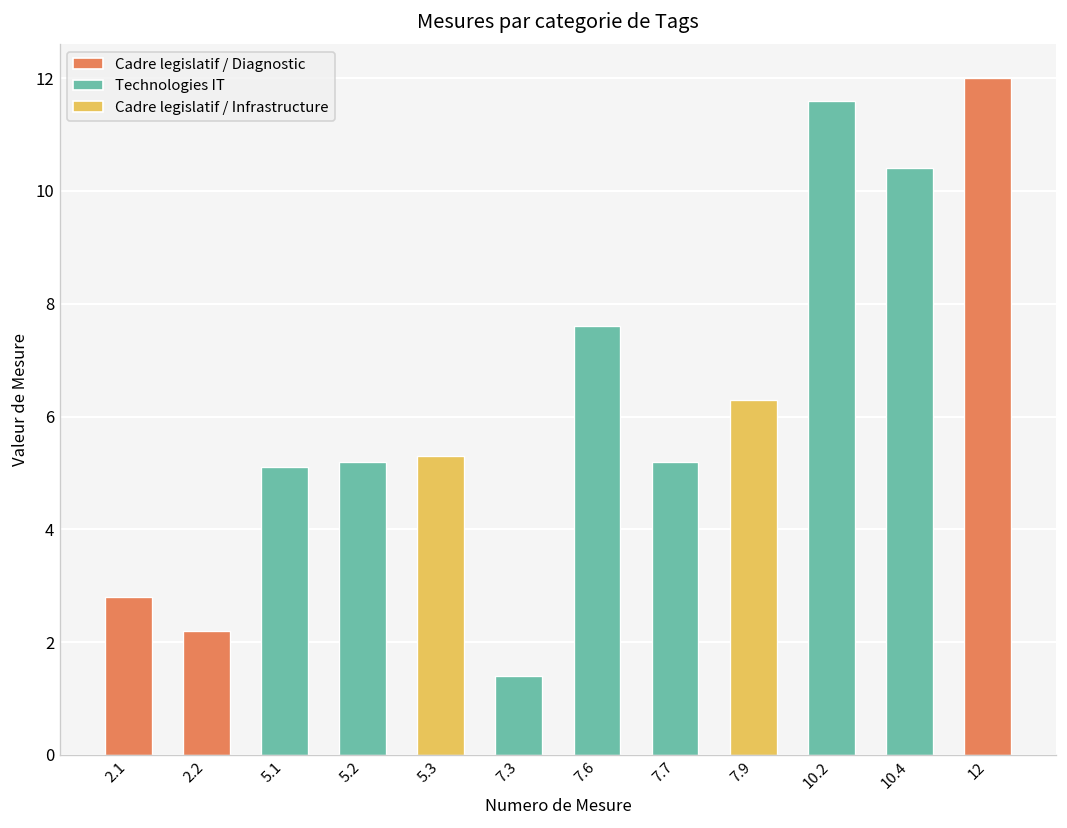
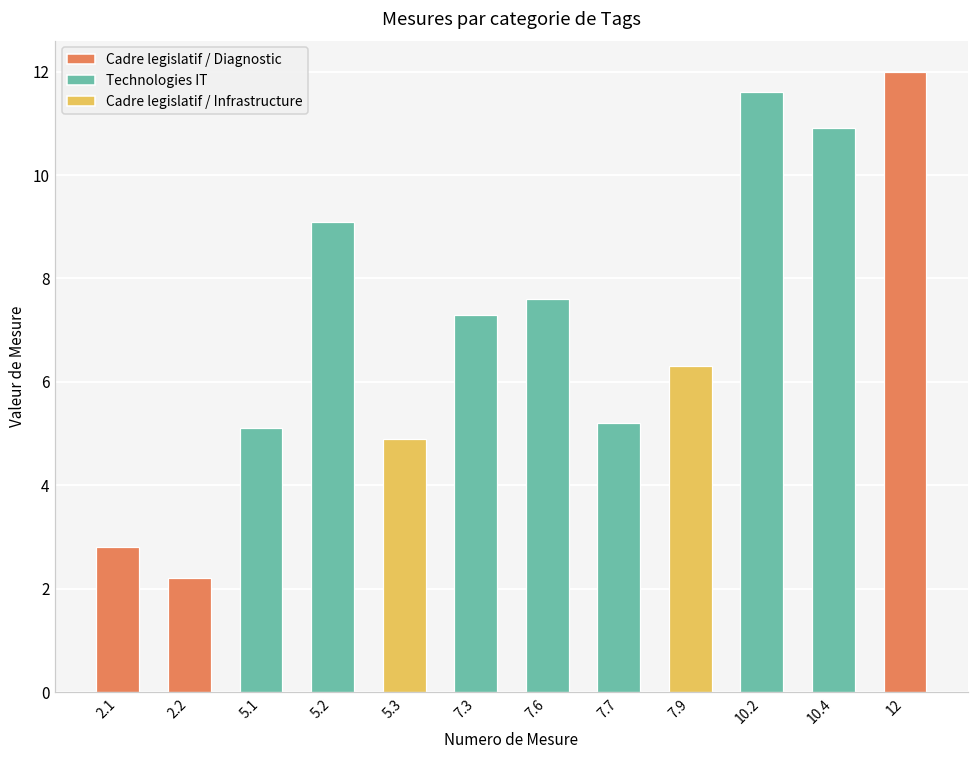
  {
    "2.1": 2.8,
    "2.2": 2.2,
    "5.1": 5.1,
-   "5.2": 5.2,
-   "5.3": 5.3,
-   "7.3": 1.4,
+   "5.2": 9.1,
+   "5.3": 4.9,
+   "7.3": 7.3,
    "7.6": 7.6,
    "7.7": 5.2,
    "7.9": 6.3,
    "10.2": 11.6,
-   "10.4": 10.4,
+   "10.4": 10.9,
    "12": 12.0
  }
